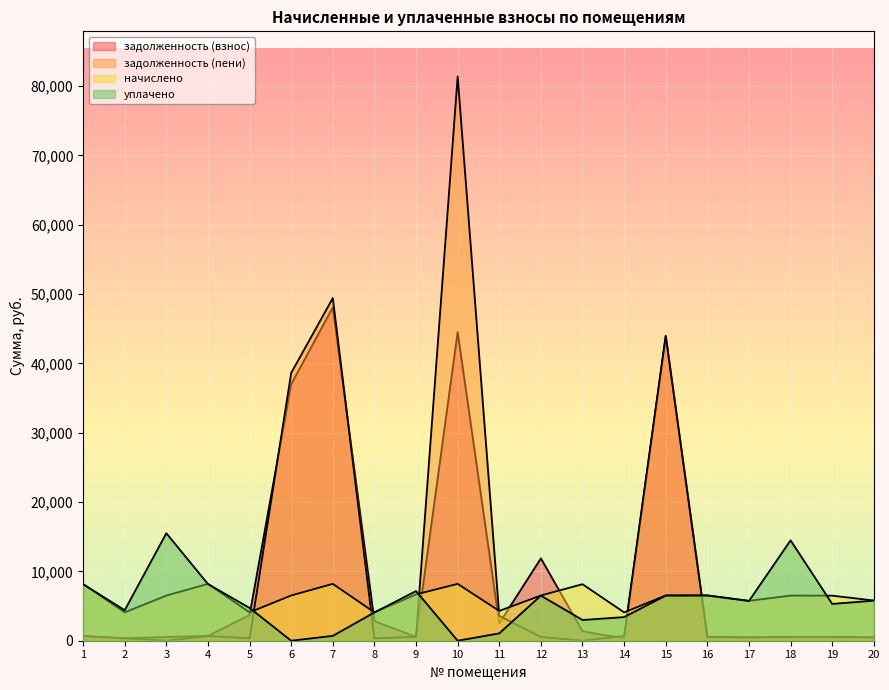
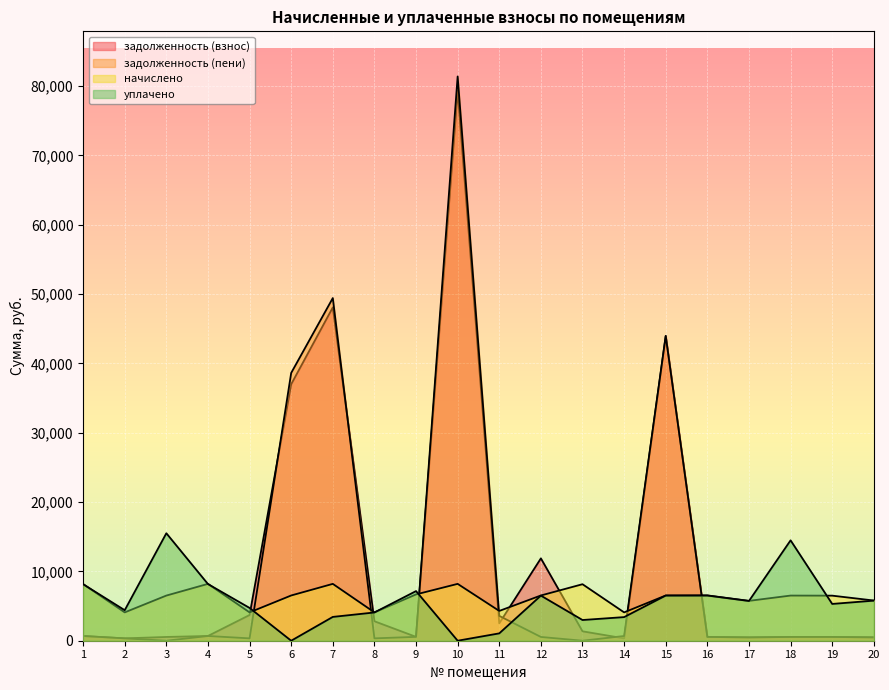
  {
    "задолженность (взнос)": {
      "3": "1,000",
      "5": "4,000",
      "6": "37,000",
      "7": "48,000",
      "8": "3,000",
-     "10": "45,000",
+     "10": "79,000",
      "11": "3,000",
      "12": "12,000",
      "13": "1,000"
    },
    "уплачено": {
      "3": "16,000",
      "5": "5,000",
      "6": "0",
-     "7": "1,000",
+     "7": "3,000",
      "9": "7,000",
      "10": "0",
      "11": "1,000",
      "13": "3,000",
      "14": "3,000",
      "18": "14,000",
      "19": "5,000"
    }
  }
